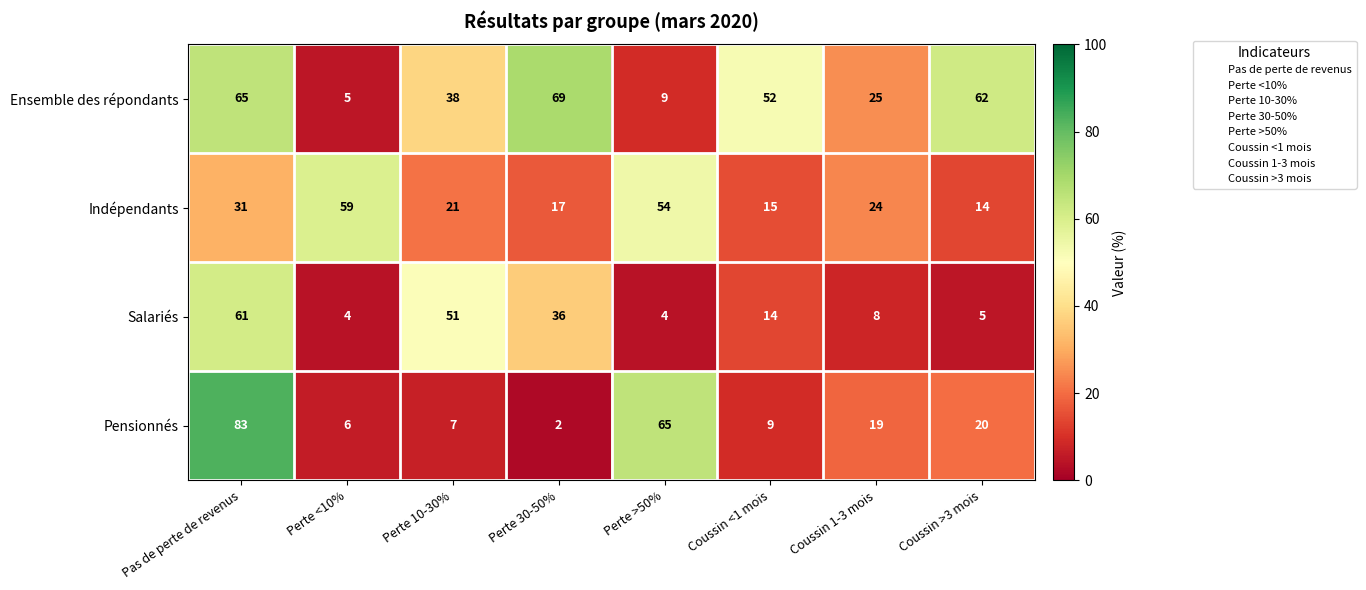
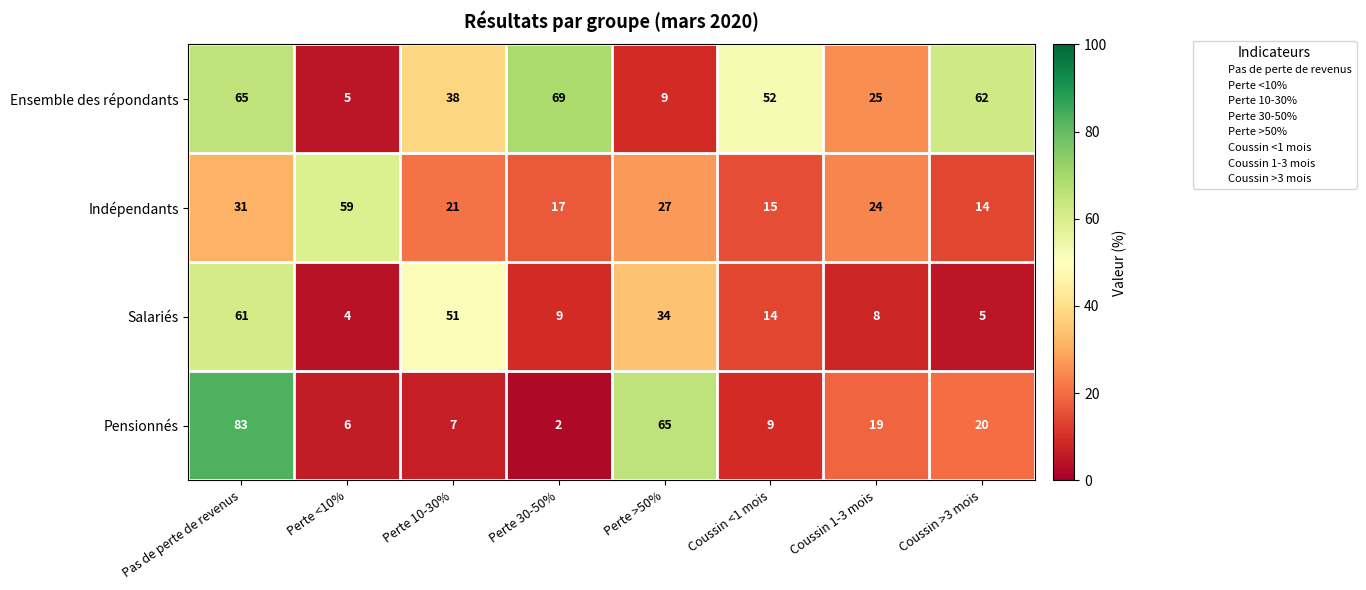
  {
    "Ensemble des répondants": {
      "Pas de perte de revenus": 65,
      "Perte <10%": 5,
      "Perte 10-30%": 38,
      "Perte 30-50%": 69,
      "Perte >50%": 9,
      "Coussin <1 mois": 52,
      "Coussin 1-3 mois": 25,
      "Coussin >3 mois": 62
    },
    "Indépendants": {
      "Pas de perte de revenus": 31,
      "Perte <10%": 59,
      "Perte 10-30%": 21,
      "Perte 30-50%": 17,
-     "Perte >50%": 54,
+     "Perte >50%": 27,
      "Coussin <1 mois": 15,
      "Coussin 1-3 mois": 24,
      "Coussin >3 mois": 14
    },
    "Salariés": {
      "Pas de perte de revenus": 61,
      "Perte <10%": 4,
      "Perte 10-30%": 51,
-     "Perte 30-50%": 36,
-     "Perte >50%": 4,
+     "Perte 30-50%": 9,
+     "Perte >50%": 34,
      "Coussin <1 mois": 14,
      "Coussin 1-3 mois": 8,
      "Coussin >3 mois": 5
    },
    "Pensionnés": {
      "Pas de perte de revenus": 83,
      "Perte <10%": 6,
      "Perte 10-30%": 7,
      "Perte 30-50%": 2,
      "Perte >50%": 65,
      "Coussin <1 mois": 9,
      "Coussin 1-3 mois": 19,
      "Coussin >3 mois": 20
    }
  }
